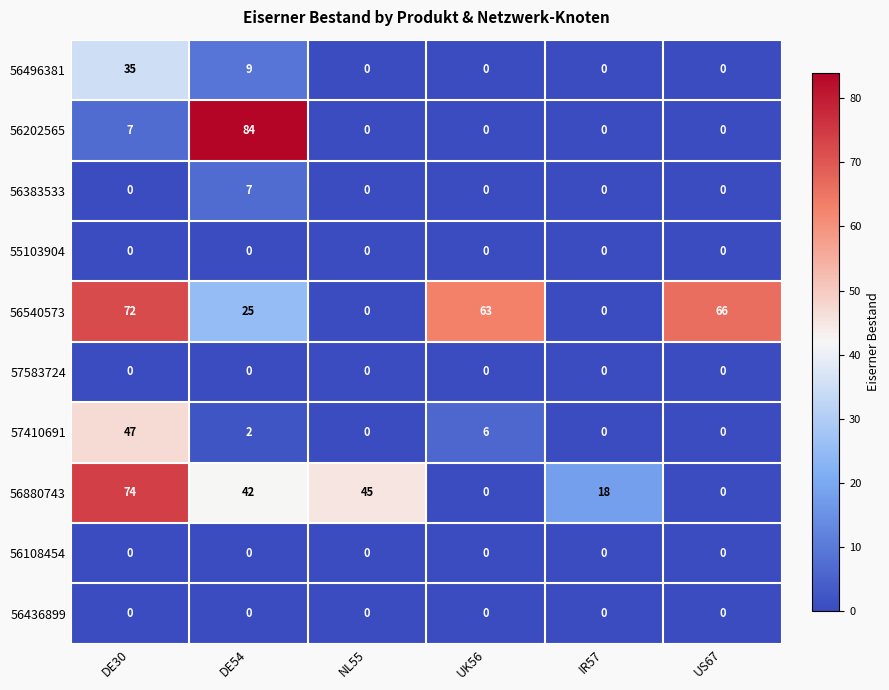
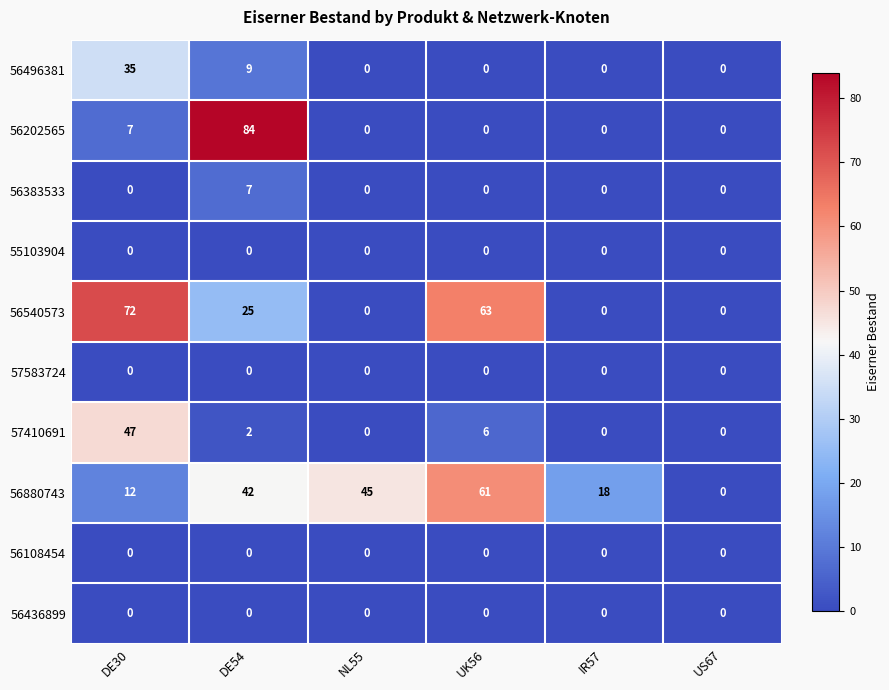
  {
    "56496381": {
      "DE30": 35,
      "DE54": 9,
      "NL55": 0,
      "UK56": 0,
      "IR57": 0,
      "US67": 0
    },
    "56202565": {
      "DE30": 7,
      "DE54": 84,
      "NL55": 0,
      "UK56": 0,
      "IR57": 0,
      "US67": 0
    },
    "56383533": {
      "DE30": 0,
      "DE54": 7,
      "NL55": 0,
      "UK56": 0,
      "IR57": 0,
      "US67": 0
    },
    "55103904": {
      "DE30": 0,
      "DE54": 0,
      "NL55": 0,
      "UK56": 0,
      "IR57": 0,
      "US67": 0
    },
    "56540573": {
      "DE30": 72,
      "DE54": 25,
      "NL55": 0,
      "UK56": 63,
      "IR57": 0,
-     "US67": 66
+     "US67": 0
    },
    "57583724": {
      "DE30": 0,
      "DE54": 0,
      "NL55": 0,
      "UK56": 0,
      "IR57": 0,
      "US67": 0
    },
    "57410691": {
      "DE30": 47,
      "DE54": 2,
      "NL55": 0,
      "UK56": 6,
      "IR57": 0,
      "US67": 0
    },
    "56880743": {
-     "DE30": 74,
+     "DE30": 12,
      "DE54": 42,
      "NL55": 45,
-     "UK56": 0,
+     "UK56": 61,
      "IR57": 18,
      "US67": 0
    },
    "56108454": {
      "DE30": 0,
      "DE54": 0,
      "NL55": 0,
      "UK56": 0,
      "IR57": 0,
      "US67": 0
    },
    "56436899": {
      "DE30": 0,
      "DE54": 0,
      "NL55": 0,
      "UK56": 0,
      "IR57": 0,
      "US67": 0
    }
  }
